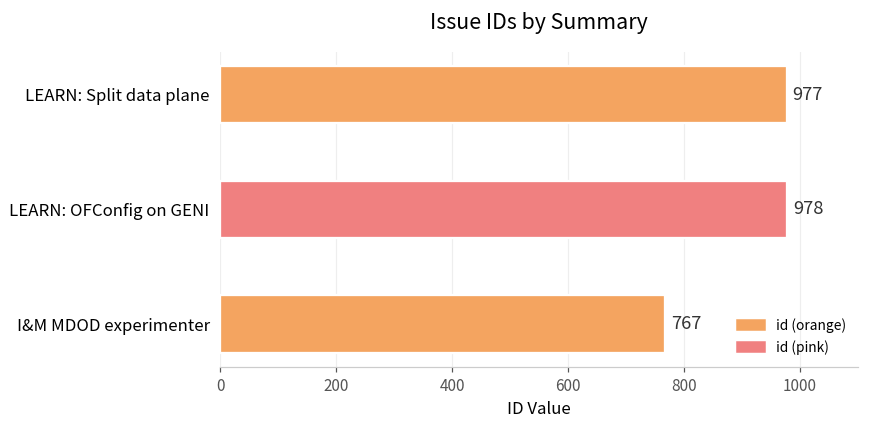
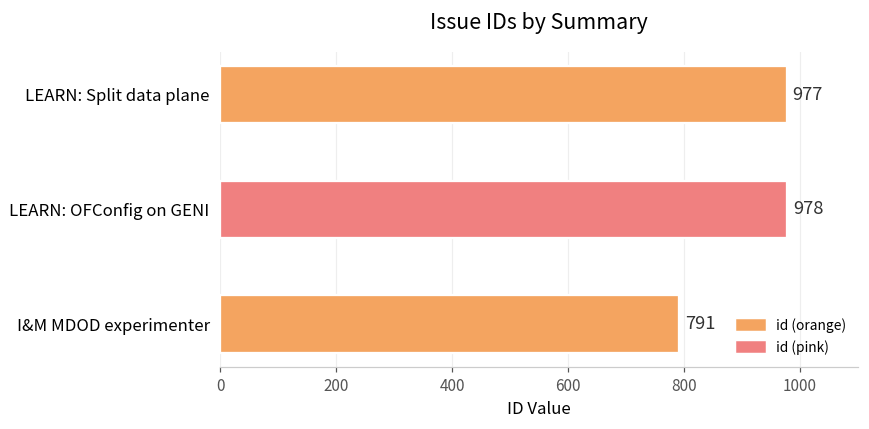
  {
    "LEARN: Split data plane": 977,
    "LEARN: OFConfig on GENI": 978,
-   "I&M MDOD experimenter": 767
+   "I&M MDOD experimenter": 791
  }
